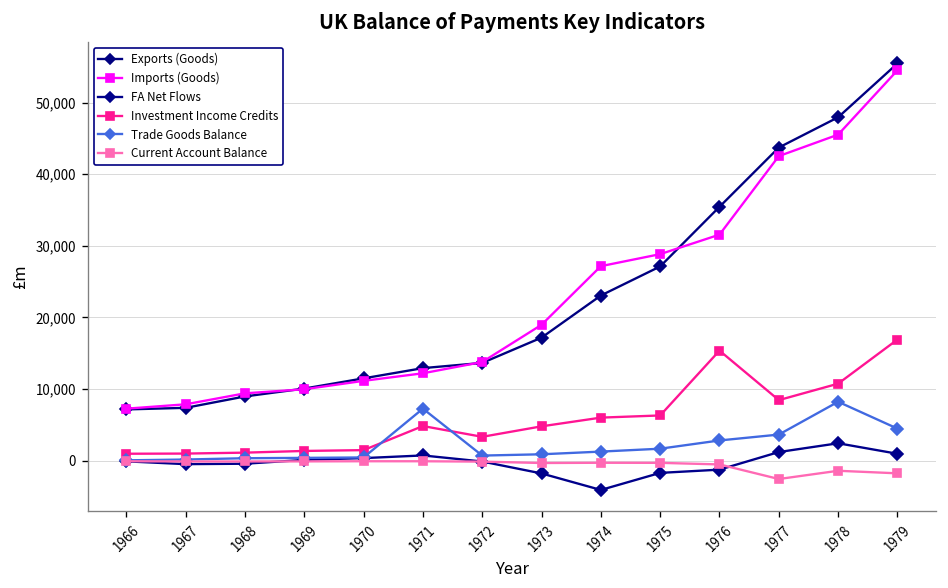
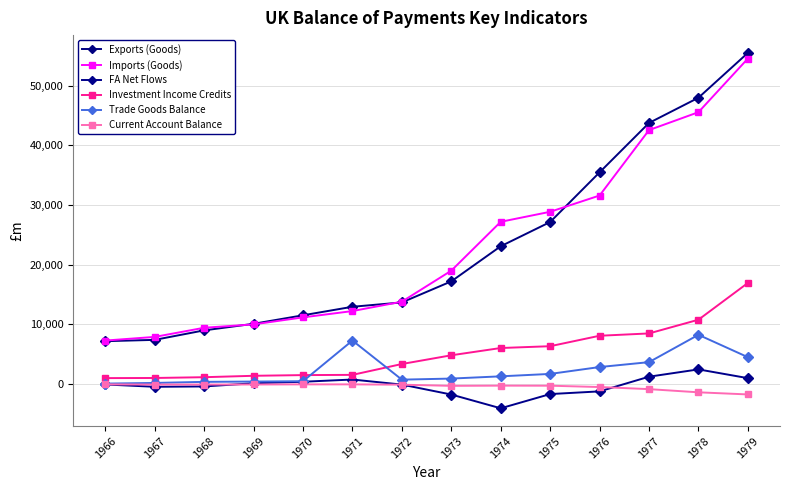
  {
    "Imports (Goods)": {
      "1967": "8,000",
      "1968": "9,000",
      "1971": "12,000",
      "1973": "19,000",
      "1974": "27,000",
      "1975": "29,000",
      "1976": "32,000",
      "1977": "43,000",
      "1978": "46,000",
      "1979": "55,000"
    },
    "Investment Income Credits": {
      "1966": "1,000",
      "1967": "1,000",
      "1968": "1,000",
      "1969": "1,000",
      "1970": "1,000",
-     "1971": "5,000",
+     "1971": "2,000",
      "1972": "3,000",
      "1973": "5,000",
      "1974": "6,000",
      "1975": "6,000",
-     "1976": "15,000",
+     "1976": "8,000",
      "1977": "8,000",
      "1978": "11,000",
      "1979": "17,000"
    },
    "Trade Goods Balance": {
      "1968": "0",
      "1971": "7,000",
      "1972": "1,000",
      "1973": "1,000",
      "1974": "1,000",
      "1975": "2,000",
      "1976": "3,000",
      "1977": "4,000",
      "1978": "8,000",
      "1979": "4,000"
    },
    "Current Account Balance": {
      "1970": "0",
      "1971": "0",
      "1973": "0",
      "1974": "0",
      "1975": "0",
      "1976": "-1,000",
-     "1977": "-3,000",
+     "1977": "-1,000",
      "1978": "-1,000",
      "1979": "-2,000"
    }
  }
